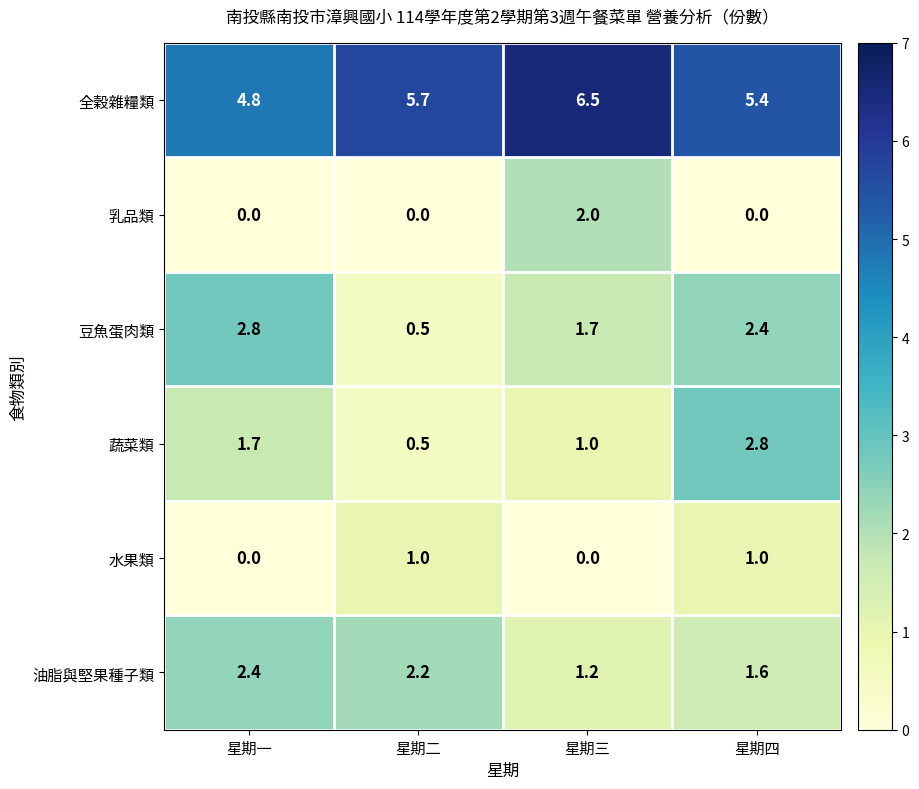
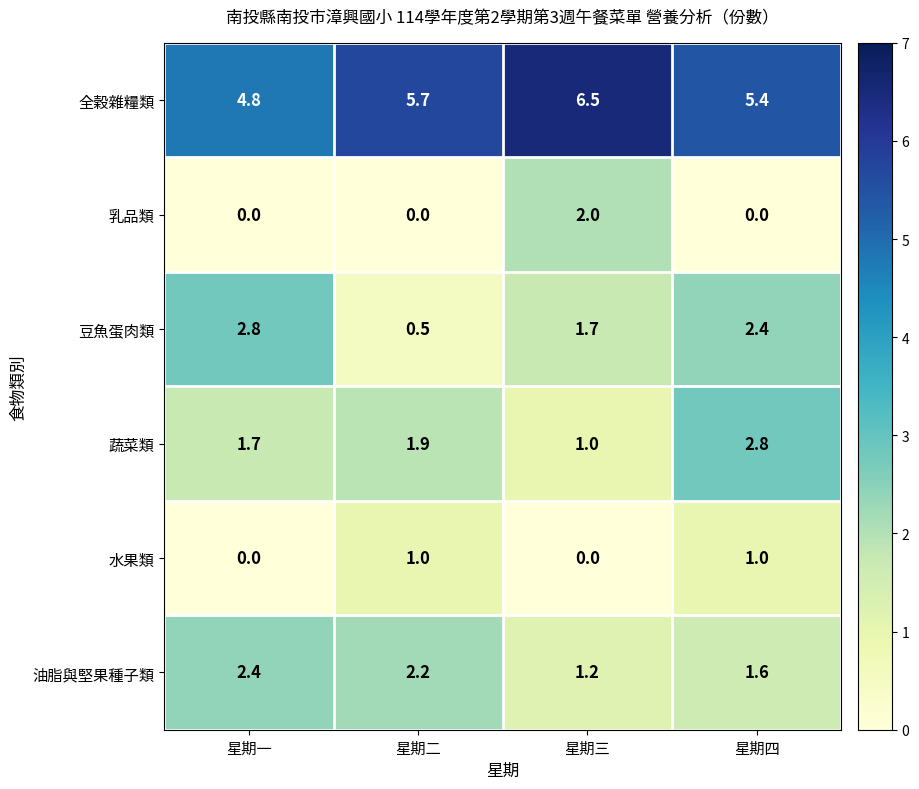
  {
    "全穀雜糧類": {
      "星期一": 4.8,
      "星期二": 5.7,
      "星期三": 6.5,
      "星期四": 5.4
    },
    "乳品類": {
      "星期一": 0.0,
      "星期二": 0.0,
      "星期三": 2.0,
      "星期四": 0.0
    },
    "豆魚蛋肉類": {
      "星期一": 2.8,
      "星期二": 0.5,
      "星期三": 1.7,
      "星期四": 2.4
    },
    "蔬菜類": {
      "星期一": 1.7,
-     "星期二": 0.5,
+     "星期二": 1.9,
      "星期三": 1.0,
      "星期四": 2.8
    },
    "水果類": {
      "星期一": 0.0,
      "星期二": 1.0,
      "星期三": 0.0,
      "星期四": 1.0
    },
    "油脂與堅果種子類": {
      "星期一": 2.4,
      "星期二": 2.2,
      "星期三": 1.2,
      "星期四": 1.6
    }
  }
